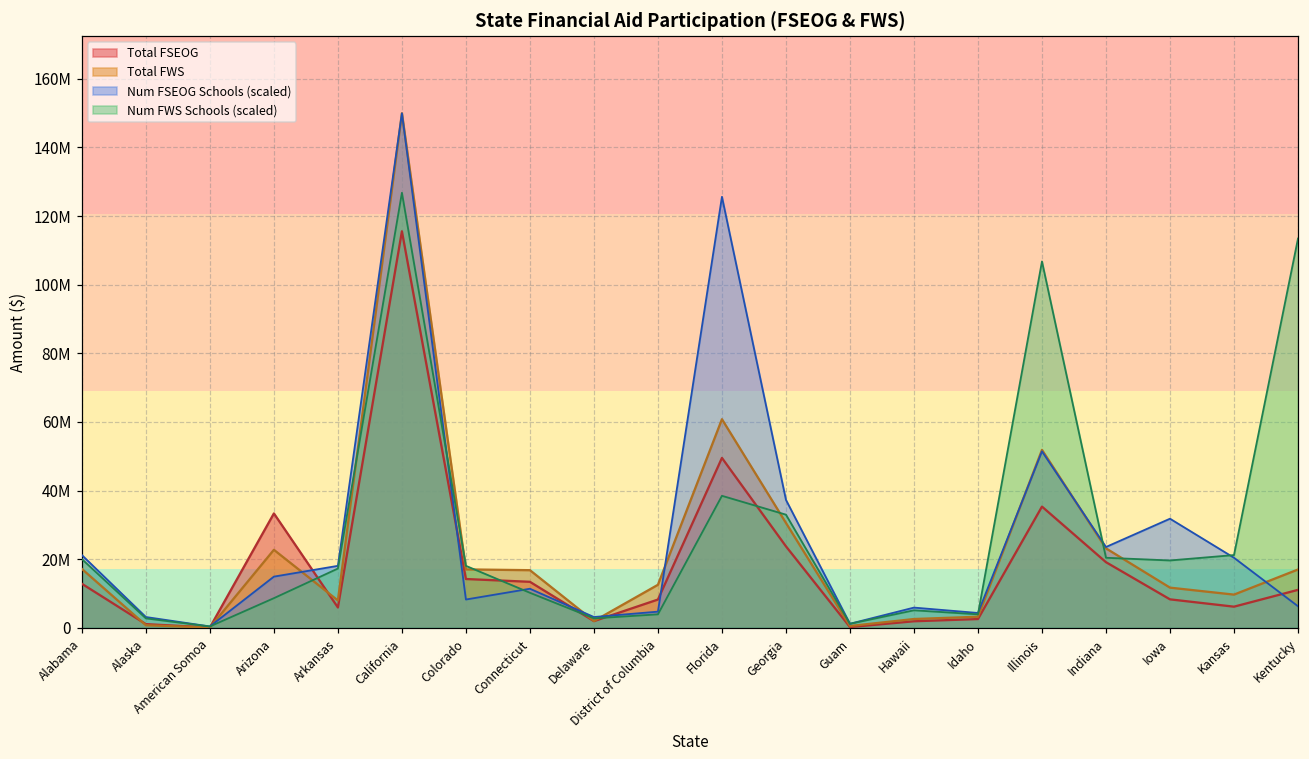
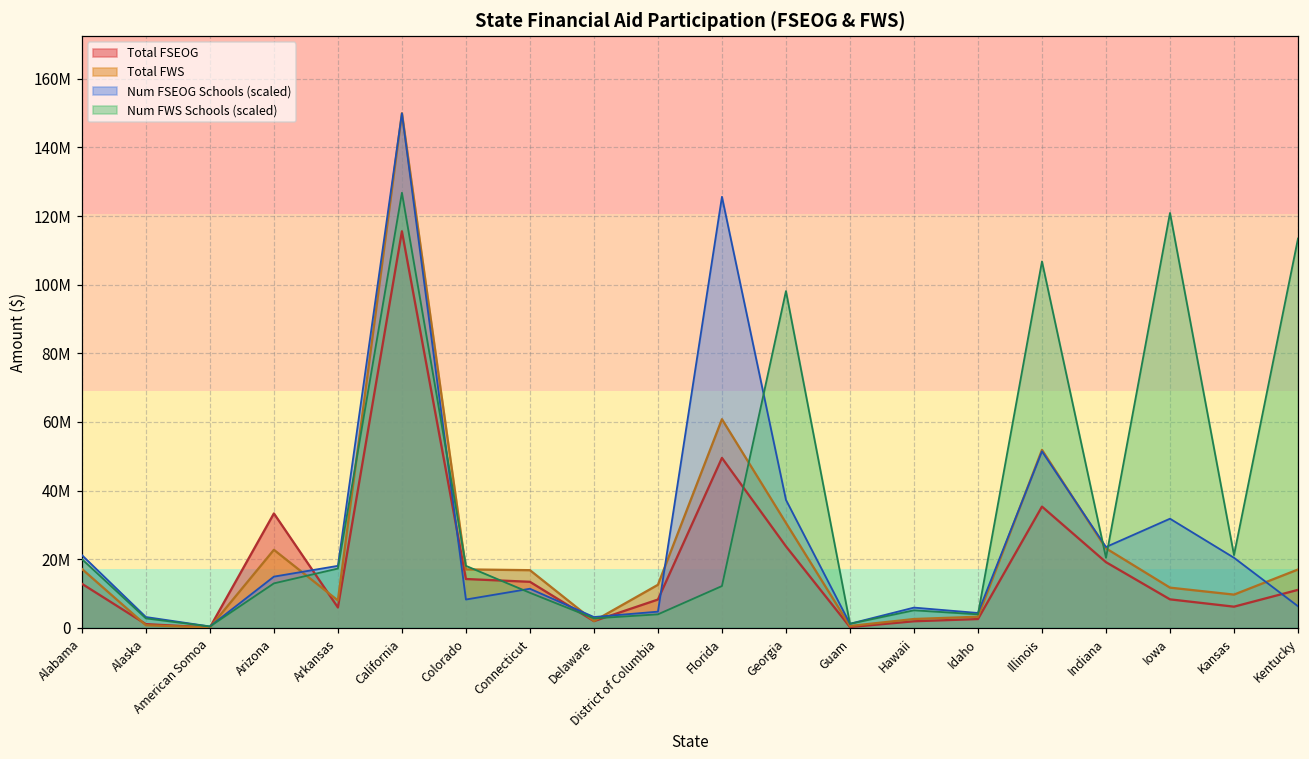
  {
    "Num FSEOG Schools (scaled)": {
      "Alabama": 21000000,
      "Arizona": 15000000,
      "Colorado": 8000000,
      "Connecticut": 11000000,
      "Florida": 126000000,
      "Georgia": 37000000,
      "Iowa": 32000000,
      "Kentucky": 6000000
    },
    "Num FWS Schools (scaled)": {
      "Alabama": 20000000,
-     "Arizona": 9000000,
+     "Arizona": 13000000,
      "California": 127000000,
      "Colorado": 18000000,
      "Connecticut": 10000000,
-     "Florida": 38000000,
-     "Georgia": 33000000,
+     "Florida": 12000000,
+     "Georgia": 98000000,
      "Illinois": 107000000,
      "Indiana": 20000000,
-     "Iowa": 20000000,
+     "Iowa": 121000000,
      "Kentucky": 113000000
    }
  }
